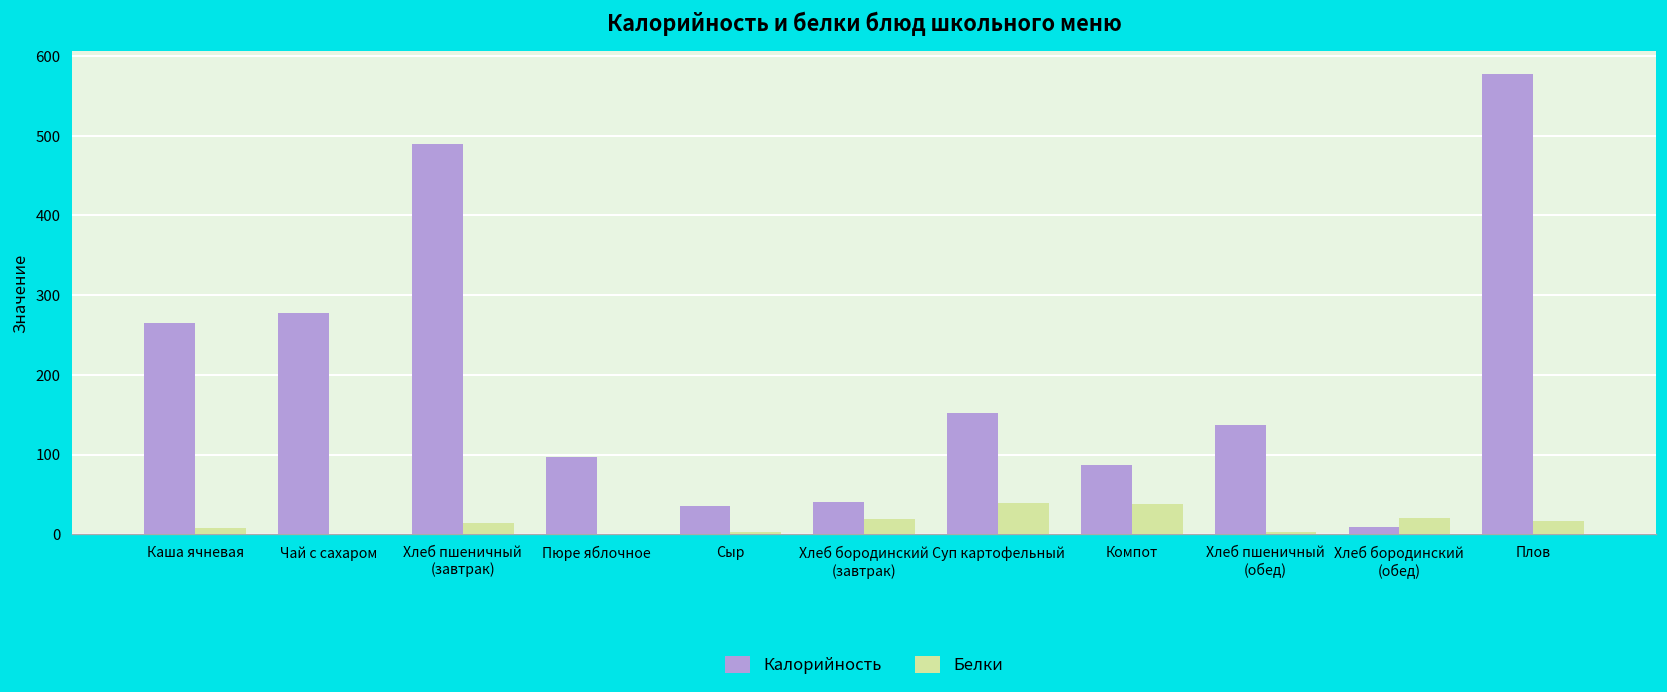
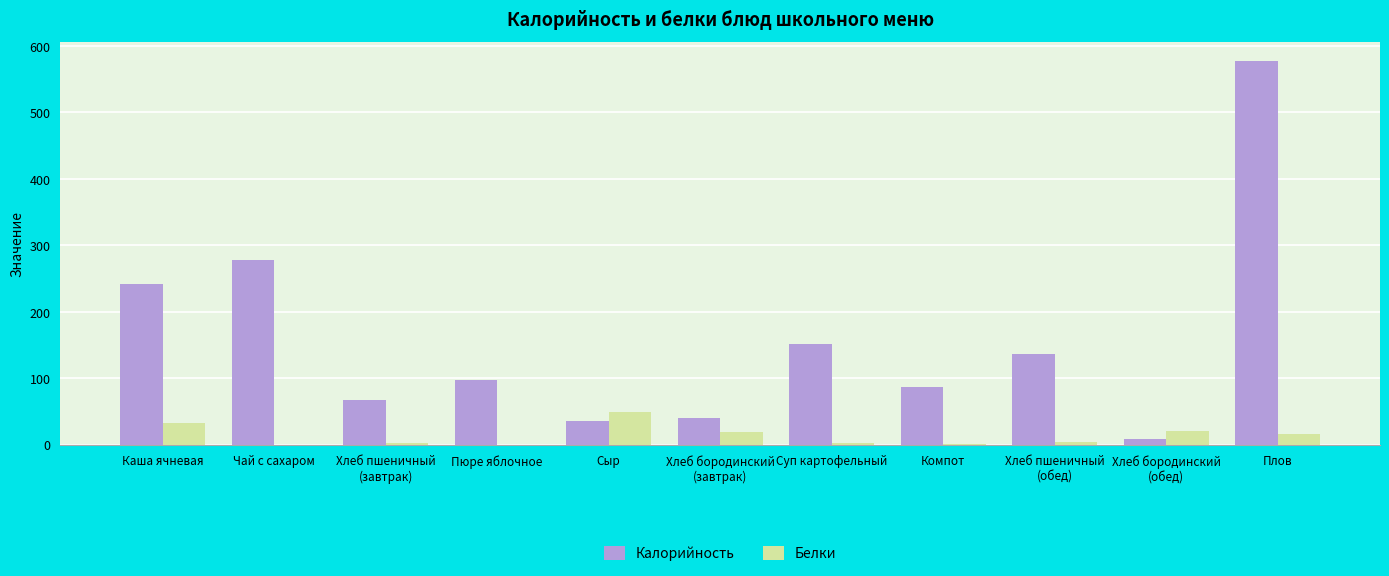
  {
    "Калорийность": {
-     "Каша ячневая": 270,
+     "Каша ячневая": 240,
      "Чай с сахаром": 280,
-     "Хлеб пшеничный (завтрак)": 490,
+     "Хлеб пшеничный (завтрак)": 70,
      "Пюре яблочное": 100,
      "Сыр": 40,
      "Хлеб бородинский (завтрак)": 40,
      "Суп картофельный": 150,
      "Компот": 90,
      "Хлеб пшеничный (обед)": 140,
      "Хлеб бородинский (обед)": 10,
      "Плов": 580
    },
    "Белки": {
-     "Каша ячневая": 10,
+     "Каша ячневая": 30,
      "Чай с сахаром": 0,
-     "Хлеб пшеничный (завтрак)": 10,
+     "Хлеб пшеничный (завтрак)": 0,
      "Пюре яблочное": 0,
-     "Сыр": 0,
+     "Сыр": 50,
      "Хлеб бородинский (завтрак)": 20,
-     "Суп картофельный": 40,
-     "Компот": 40,
+     "Суп картофельный": 0,
+     "Компот": 0,
      "Хлеб бородинский (обед)": 20,
      "Плов": 20
    }
  }
